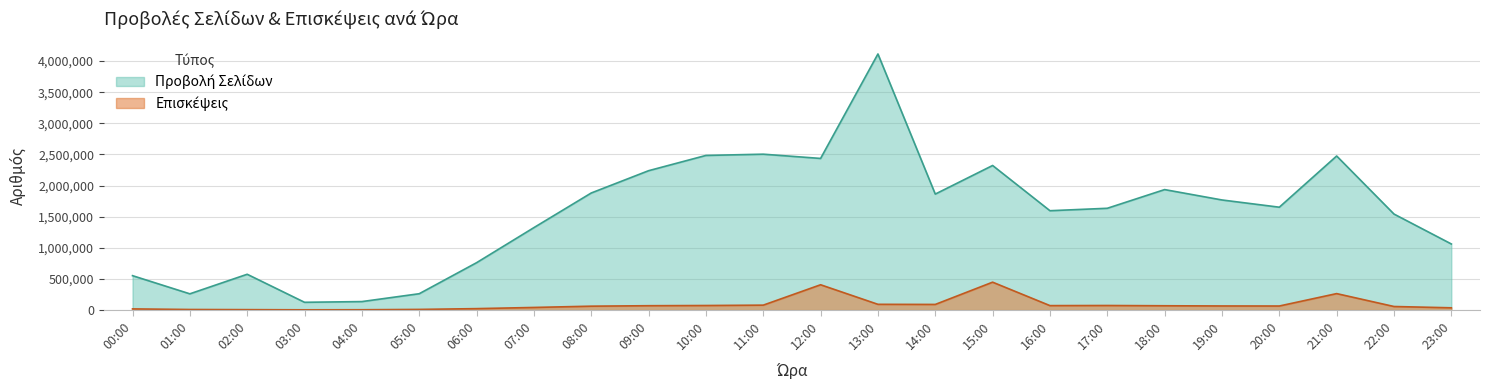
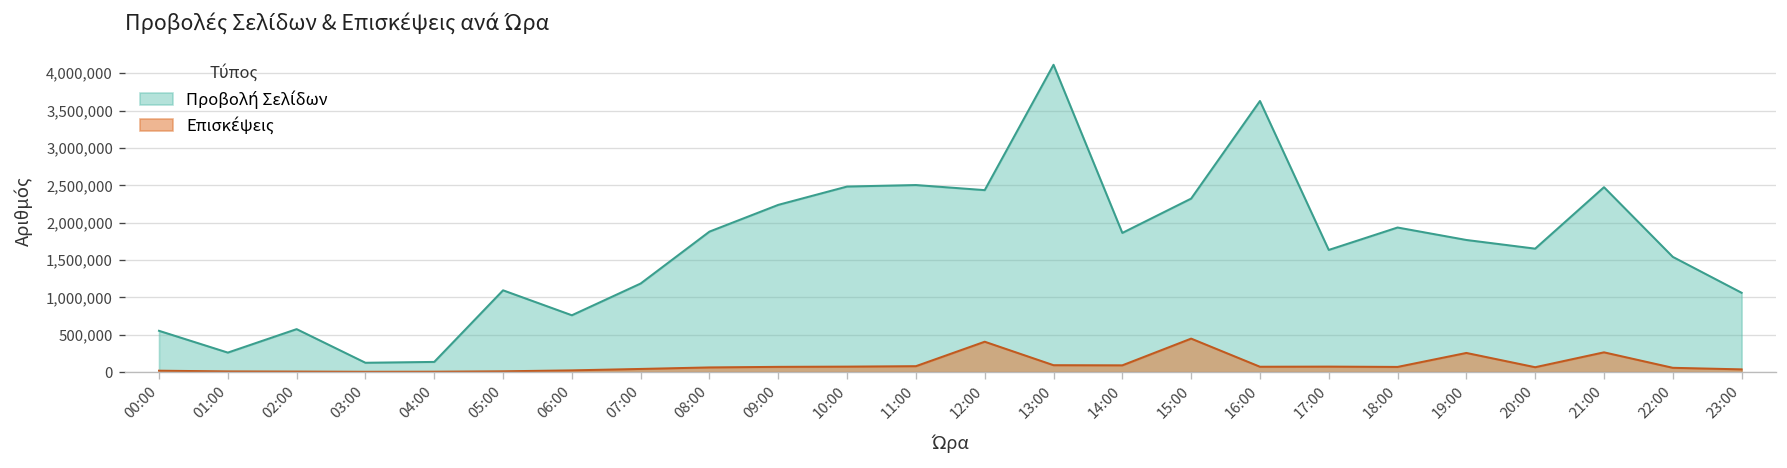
  {
    "Προβολή Σελίδων": {
      "00:00": "600,000",
      "01:00": "300,000",
      "02:00": "600,000",
      "03:00": "100,000",
      "04:00": "100,000",
-     "05:00": "300,000",
+     "05:00": "1,100,000",
      "06:00": "800,000",
-     "07:00": "1,300,000",
+     "07:00": "1,200,000",
      "08:00": "1,900,000",
      "09:00": "2,200,000",
      "10:00": "2,500,000",
      "11:00": "2,500,000",
      "12:00": "2,400,000",
      "13:00": "4,100,000",
      "14:00": "1,900,000",
      "15:00": "2,300,000",
-     "16:00": "1,600,000",
+     "16:00": "3,600,000",
      "17:00": "1,600,000",
      "18:00": "1,900,000",
      "19:00": "1,800,000",
      "20:00": "1,700,000",
      "21:00": "2,500,000",
      "22:00": "1,500,000",
      "23:00": "1,100,000"
    },
    "Επισκέψεις": {
      "00:00": "0",
      "01:00": "0",
      "02:00": "0",
      "03:00": "0",
      "04:00": "0",
      "05:00": "0",
      "06:00": "0",
      "07:00": "0",
      "08:00": "100,000",
      "09:00": "100,000",
      "10:00": "100,000",
      "11:00": "100,000",
      "12:00": "400,000",
      "13:00": "100,000",
      "14:00": "100,000",
      "15:00": "400,000",
      "16:00": "100,000",
      "17:00": "100,000",
      "18:00": "100,000",
-     "19:00": "100,000",
+     "19:00": "300,000",
      "20:00": "100,000",
      "21:00": "300,000",
      "22:00": "100,000",
      "23:00": "0"
    }
  }
